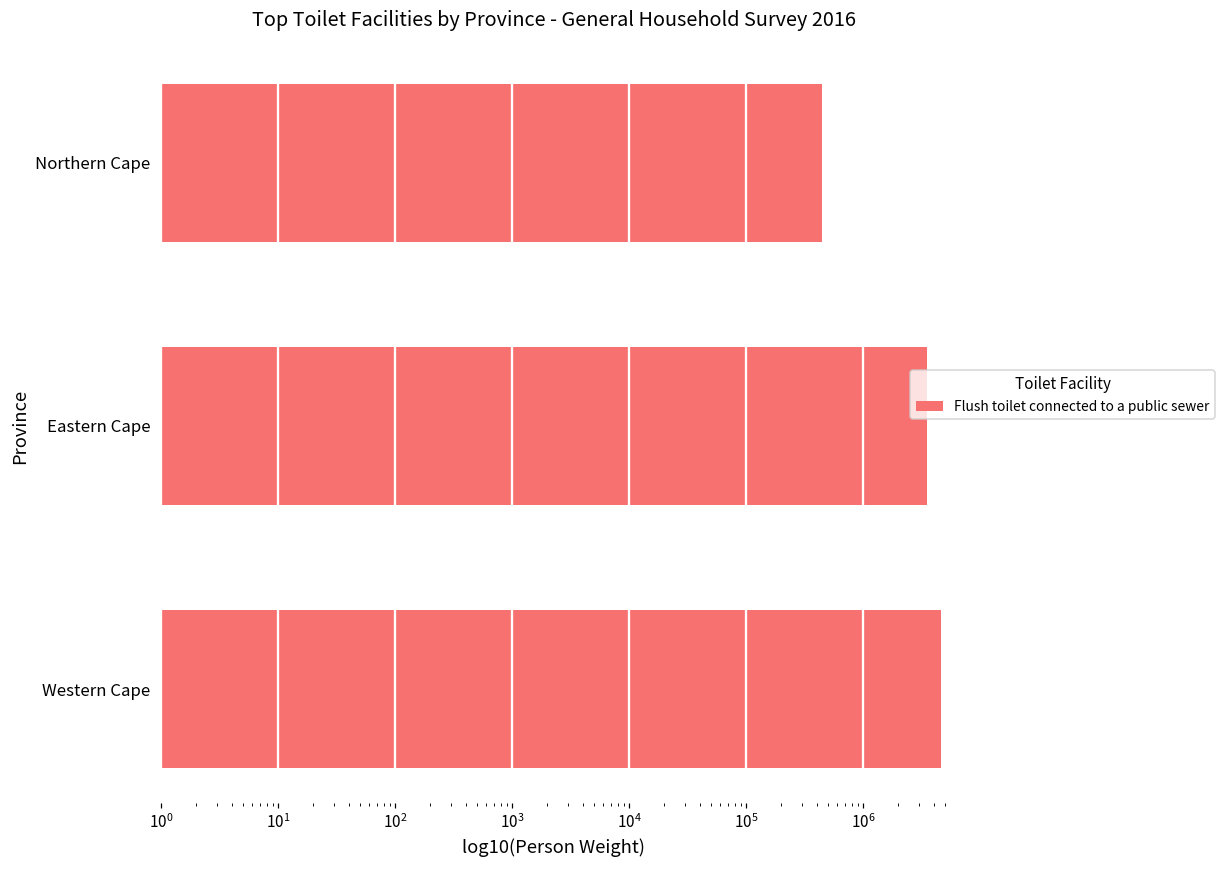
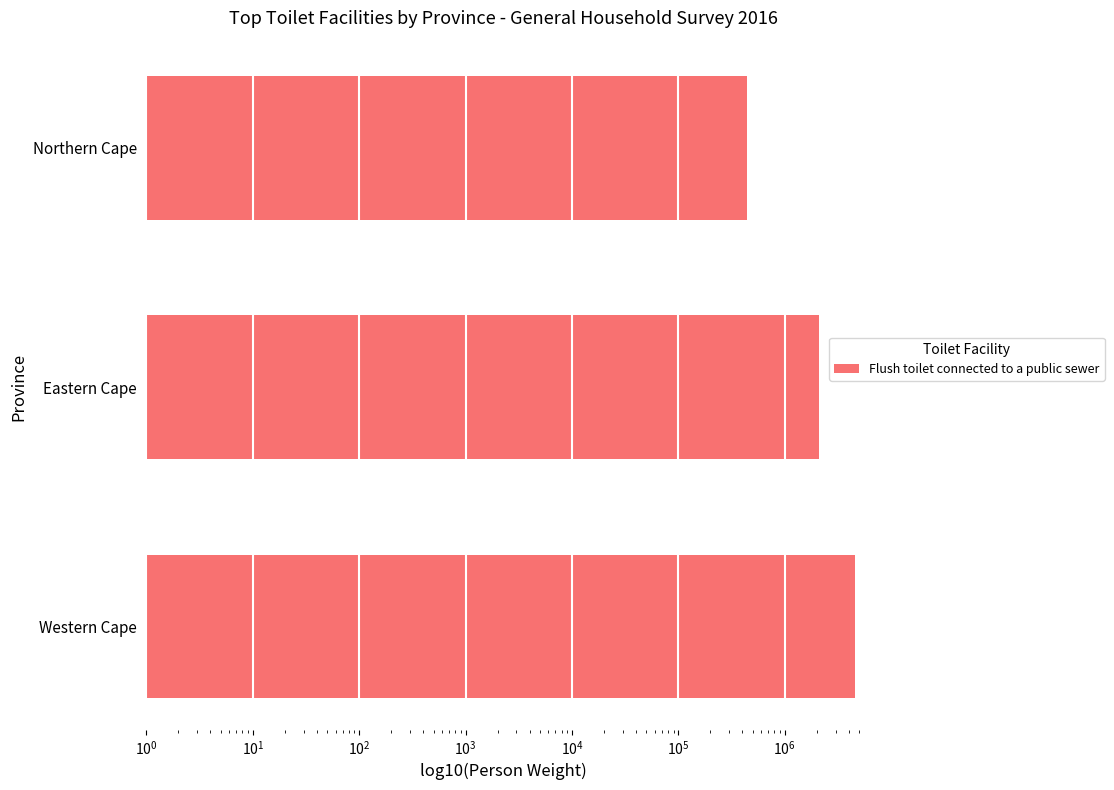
  {
    "Northern Cape": 440000,
-   "Eastern Cape": 3500000,
+   "Eastern Cape": 2100000,
    "Western Cape": 4600000
  }
